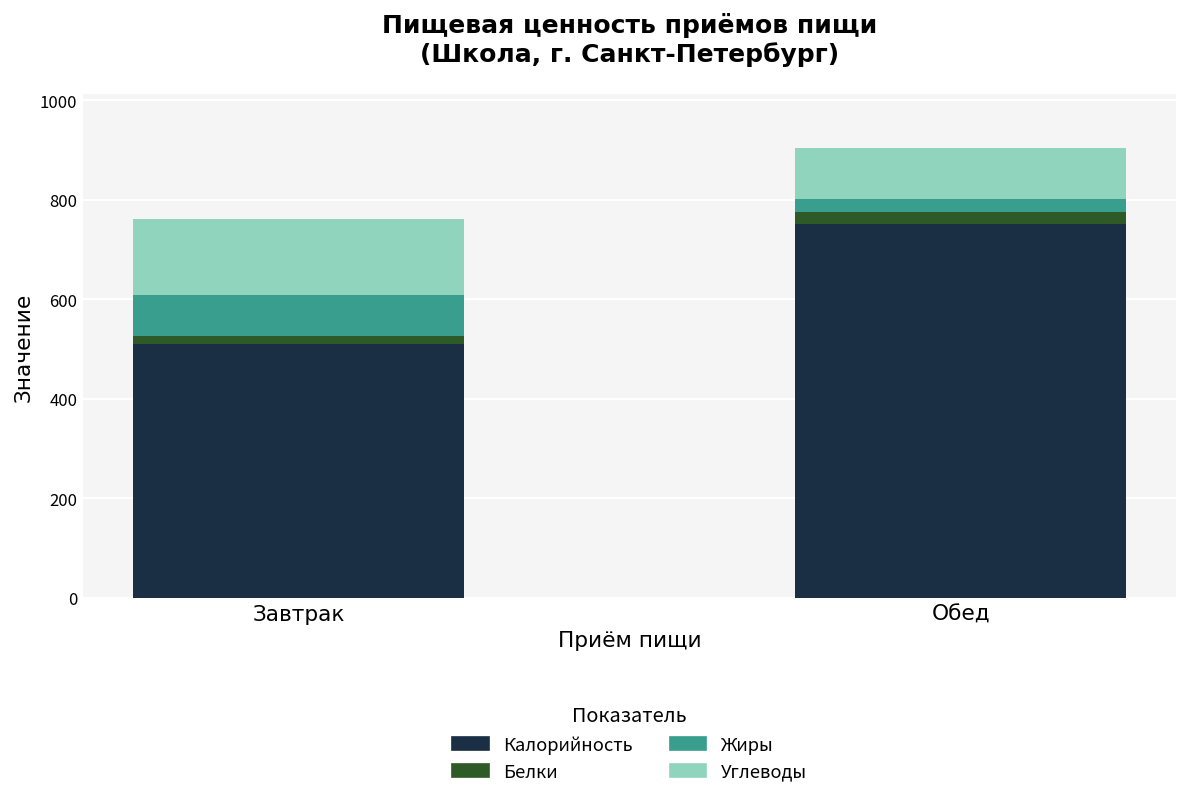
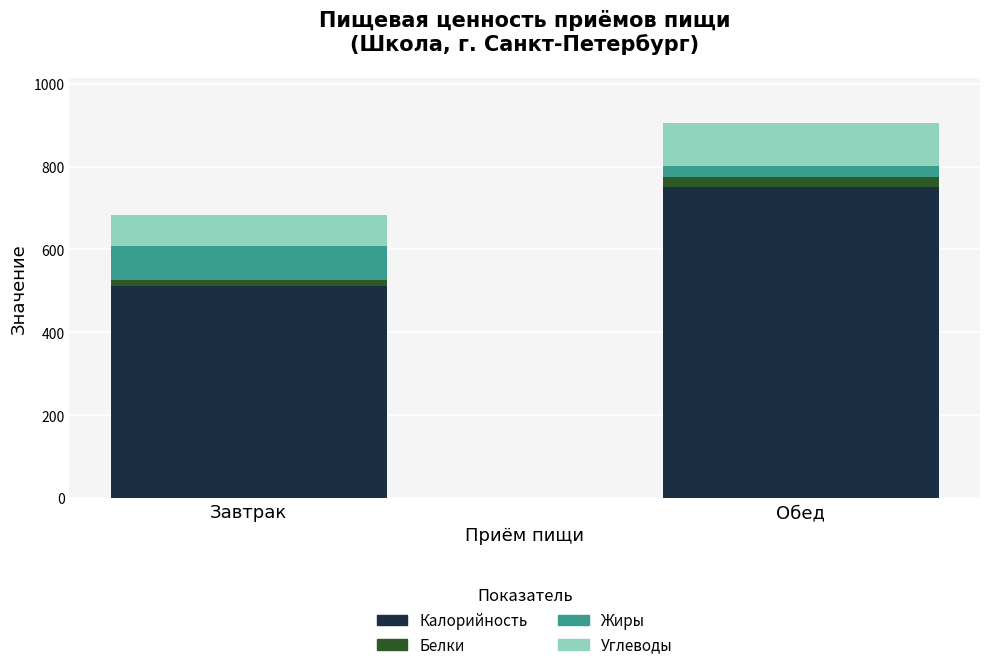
  {
    "Жиры": {
      "Завтрак": 80,
      "Обед": 30
    },
    "Углеводы": {
-     "Завтрак": 150,
+     "Завтрак": 70,
      "Обед": 100
    }
  }
